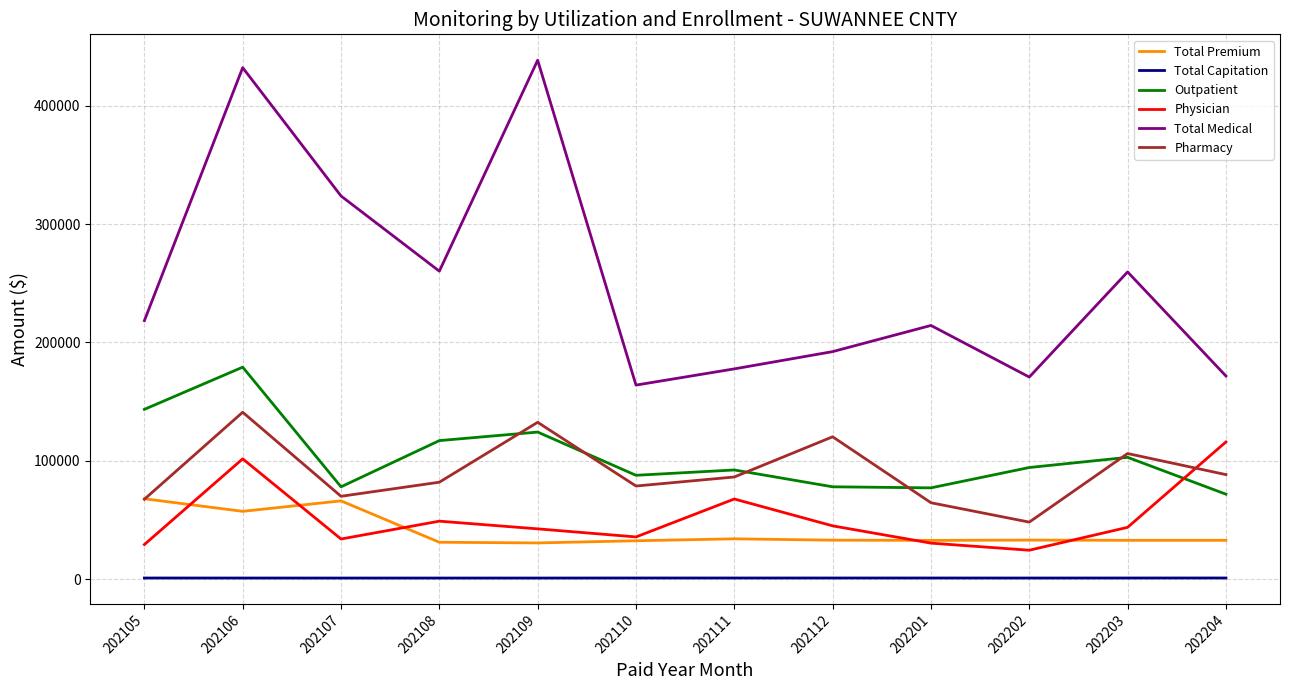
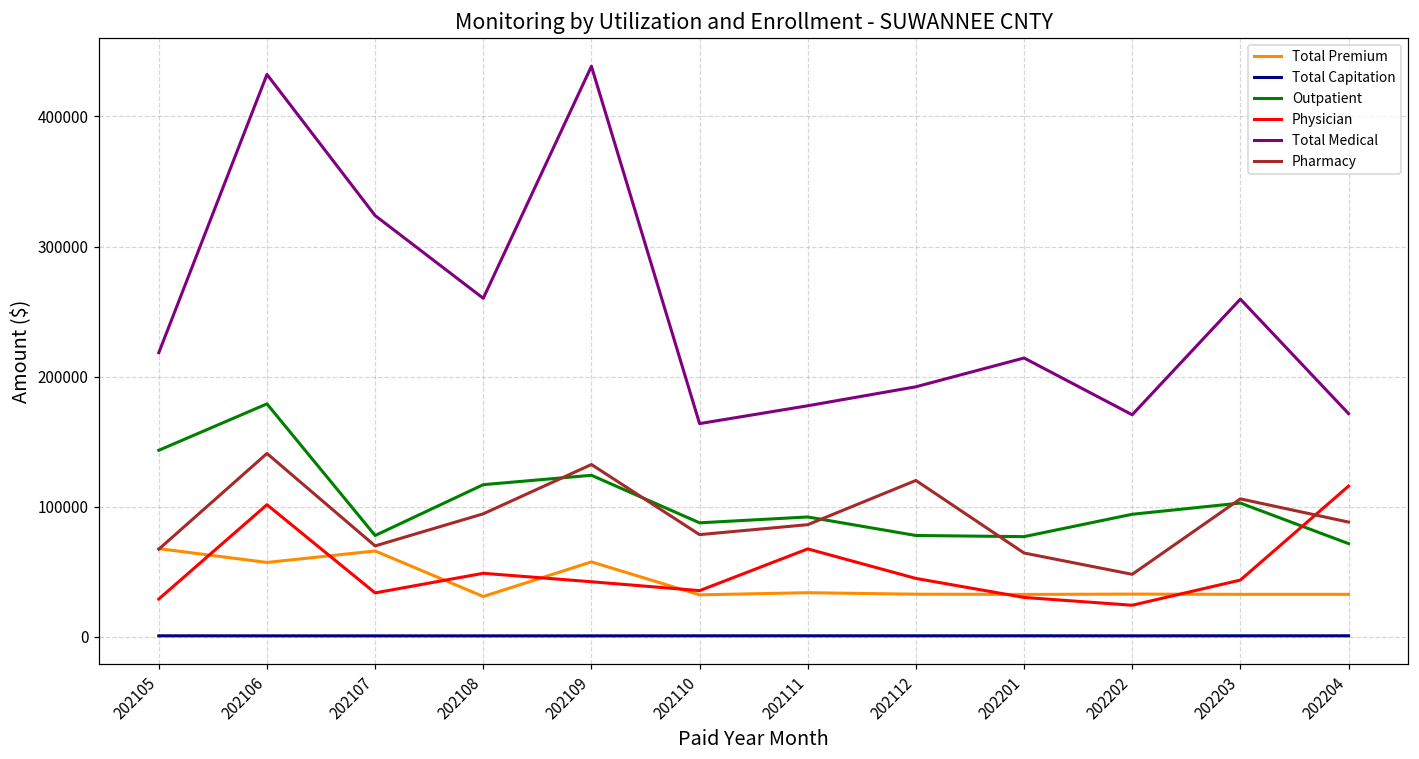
  {
    "Total Premium": {
      "202106": 57000,
      "202107": 66000,
      "202108": 31000,
-     "202109": 31000,
+     "202109": 58000,
      "202110": 32000,
      "202111": 34000,
      "202112": 33000,
      "202201": 33000,
      "202202": 33000,
      "202203": 33000,
      "202204": 33000
    },
    "Total Capitation": {
      "202105": 1000,
      "202106": 1000,
      "202107": 1000,
      "202108": 1000,
      "202109": 1000,
      "202110": 1000,
      "202111": 1000,
      "202112": 1000,
      "202201": 1000,
      "202202": 1000,
      "202203": 1000,
      "202204": 1000
    },
    "Outpatient": {
      "202105": 143000,
      "202106": 179000,
      "202107": 78000,
      "202108": 117000,
      "202109": 124000,
      "202110": 88000,
      "202111": 92000,
      "202112": 78000,
      "202201": 77000,
      "202202": 94000,
      "202203": 103000,
      "202204": 72000
    },
    "Physician": {
      "202105": 29000,
      "202106": 102000,
      "202107": 34000,
      "202108": 49000,
      "202109": 42000,
      "202110": 36000,
      "202111": 68000,
      "202112": 45000,
      "202201": 30000,
      "202202": 24000,
      "202203": 44000,
      "202204": 116000
    },
    "Total Medical": {
      "202105": 218000,
      "202106": 432000,
      "202107": 324000,
      "202108": 260000,
      "202109": 439000,
      "202110": 164000,
      "202111": 178000,
      "202112": 192000,
      "202201": 214000,
      "202202": 171000,
      "202203": 260000,
      "202204": 172000
    },
    "Pharmacy": {
      "202106": 141000,
      "202107": 70000,
-     "202108": 82000,
+     "202108": 95000,
      "202109": 133000,
      "202110": 79000,
      "202111": 86000,
      "202112": 120000,
      "202201": 65000,
      "202202": 48000,
      "202203": 106000,
      "202204": 88000
    }
  }
